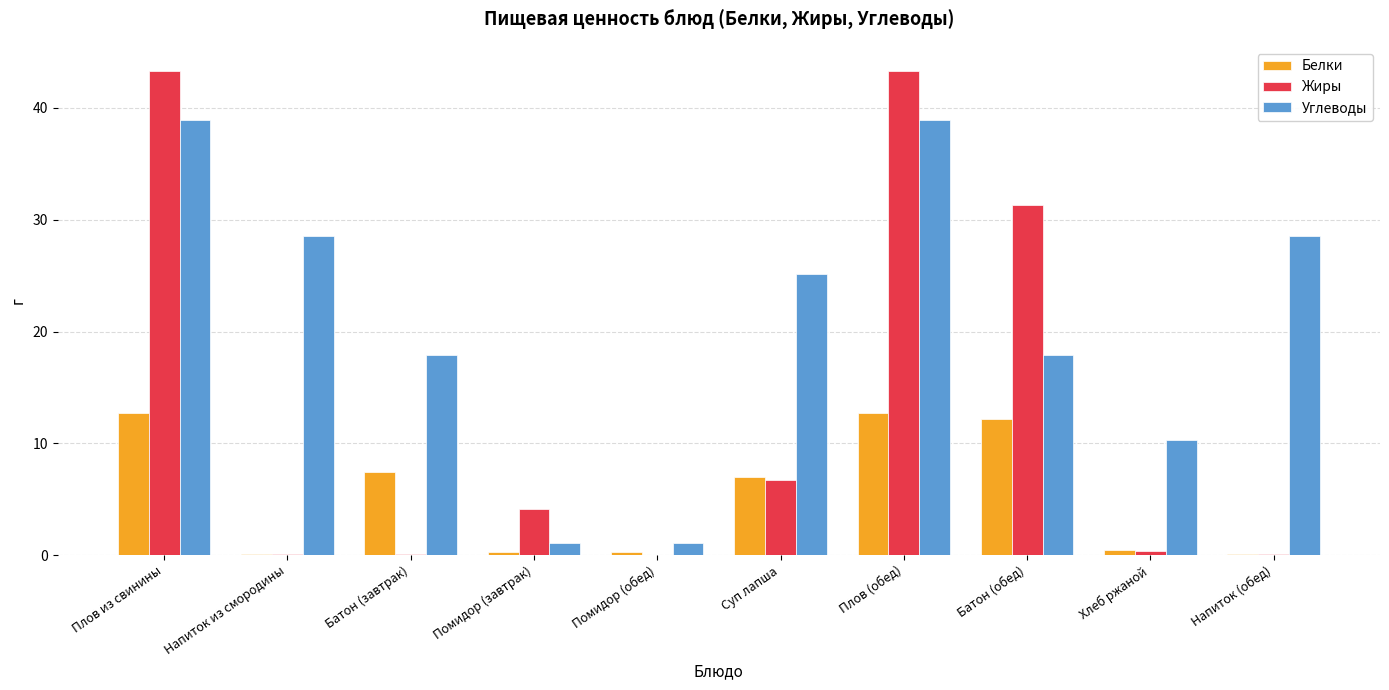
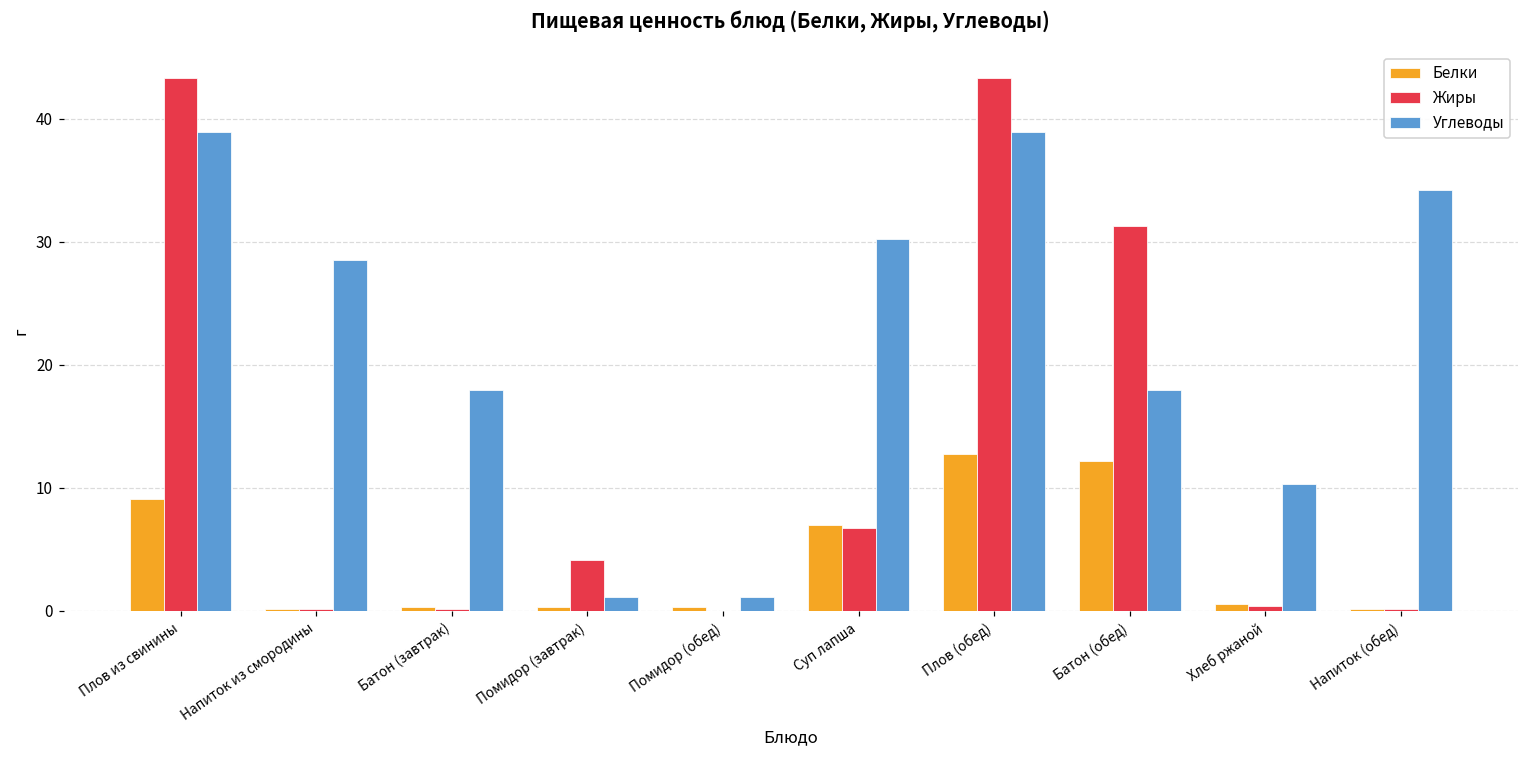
  {
    "Белки": {
-     "Плов из свинины": 12.7,
-     "Батон (завтрак)": 7.4,
+     "Плов из свинины": 9.1,
+     "Батон (завтрак)": 0.3,
      "Помидор (завтрак)": 0.3,
      "Помидор (обед)": 0.3,
      "Суп лапша": 7.0,
      "Плов (обед)": 12.7,
      "Батон (обед)": 12.2,
      "Хлеб ржаной": 0.5
    },
    "Жиры": {
      "Плов из свинины": 43.3,
      "Помидор (завтрак)": 4.1,
      "Помидор (обед)": 0.0,
      "Суп лапша": 6.7,
      "Плов (обед)": 43.3,
      "Батон (обед)": 31.3,
      "Хлеб ржаной": 0.4
    },
    "Углеводы": {
      "Плов из свинины": 38.9,
      "Напиток из смородины": 28.5,
      "Батон (завтрак)": 17.9,
      "Помидор (завтрак)": 1.1,
      "Помидор (обед)": 1.1,
-     "Суп лапша": 25.1,
+     "Суп лапша": 30.2,
      "Плов (обед)": 38.9,
      "Батон (обед)": 17.9,
      "Хлеб ржаной": 10.3,
-     "Напиток (обед)": 28.5
+     "Напиток (обед)": 34.2
    }
  }
